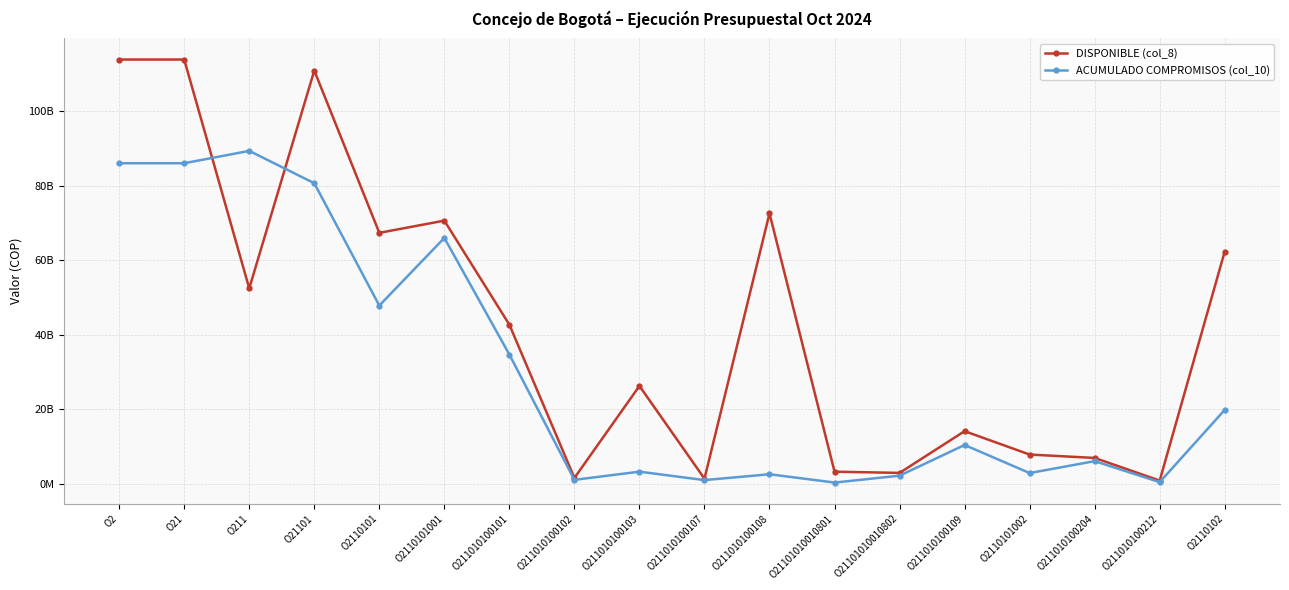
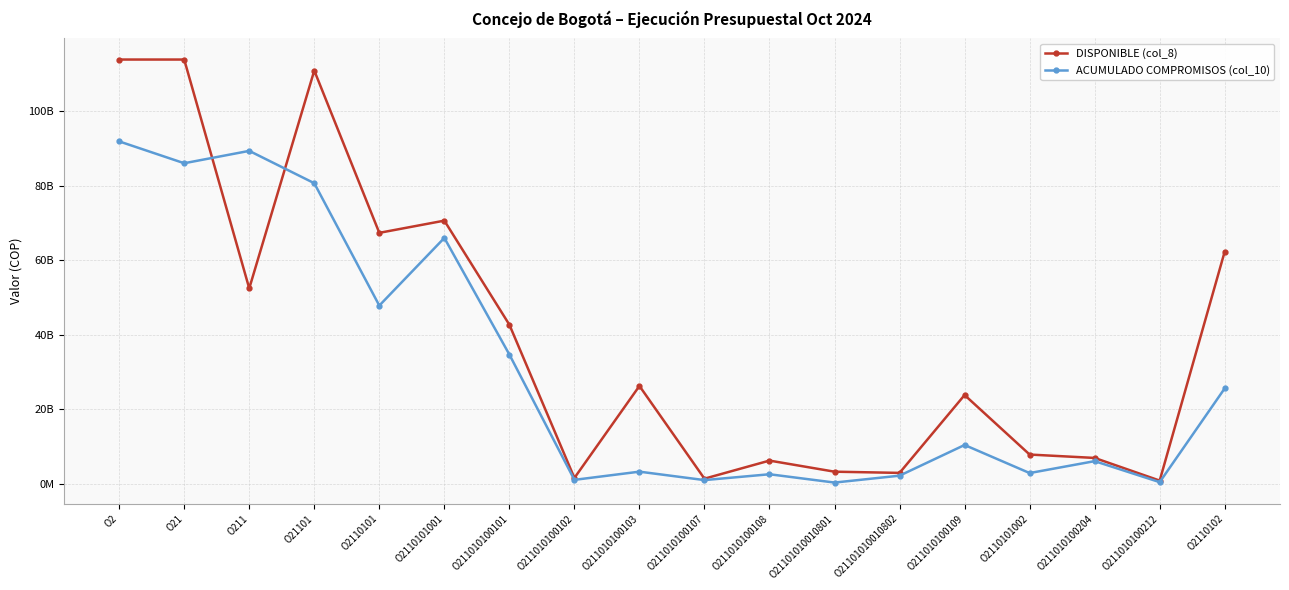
  {
    "DISPONIBLE (col_8)": {
      "O2": 114000000000,
      "O21": 114000000000,
      "O211": 52000000000,
      "O21101": 111000000000,
      "O2110101": 67000000000,
      "O2110101001": 71000000000,
      "O211010100101": 43000000000,
      "O211010100103": 26000000000,
-     "O211010100108": 73000000000,
+     "O211010100108": 6000000000,
      "O21101010010801": 3000000000,
      "O21101010010802": 3000000000,
-     "O211010100109": 14000000000,
+     "O211010100109": 24000000000,
      "O2110101002": 8000000000,
      "O211010100204": 7000000000,
      "O2110102": 62000000000
    },
    "ACUMULADO COMPROMISOS (col_10)": {
-     "O2": 86000000000,
+     "O2": 92000000000,
      "O21": 86000000000,
      "O211": 89000000000,
      "O21101": 81000000000,
      "O2110101": 48000000000,
      "O2110101001": 66000000000,
      "O211010100101": 35000000000,
      "O211010100103": 3000000000,
      "O211010100108": 3000000000,
      "O21101010010801": 0,
      "O21101010010802": 2000000000,
      "O211010100109": 10000000000,
      "O2110101002": 3000000000,
      "O211010100204": 6000000000,
-     "O2110102": 20000000000
+     "O2110102": 26000000000
    }
  }
